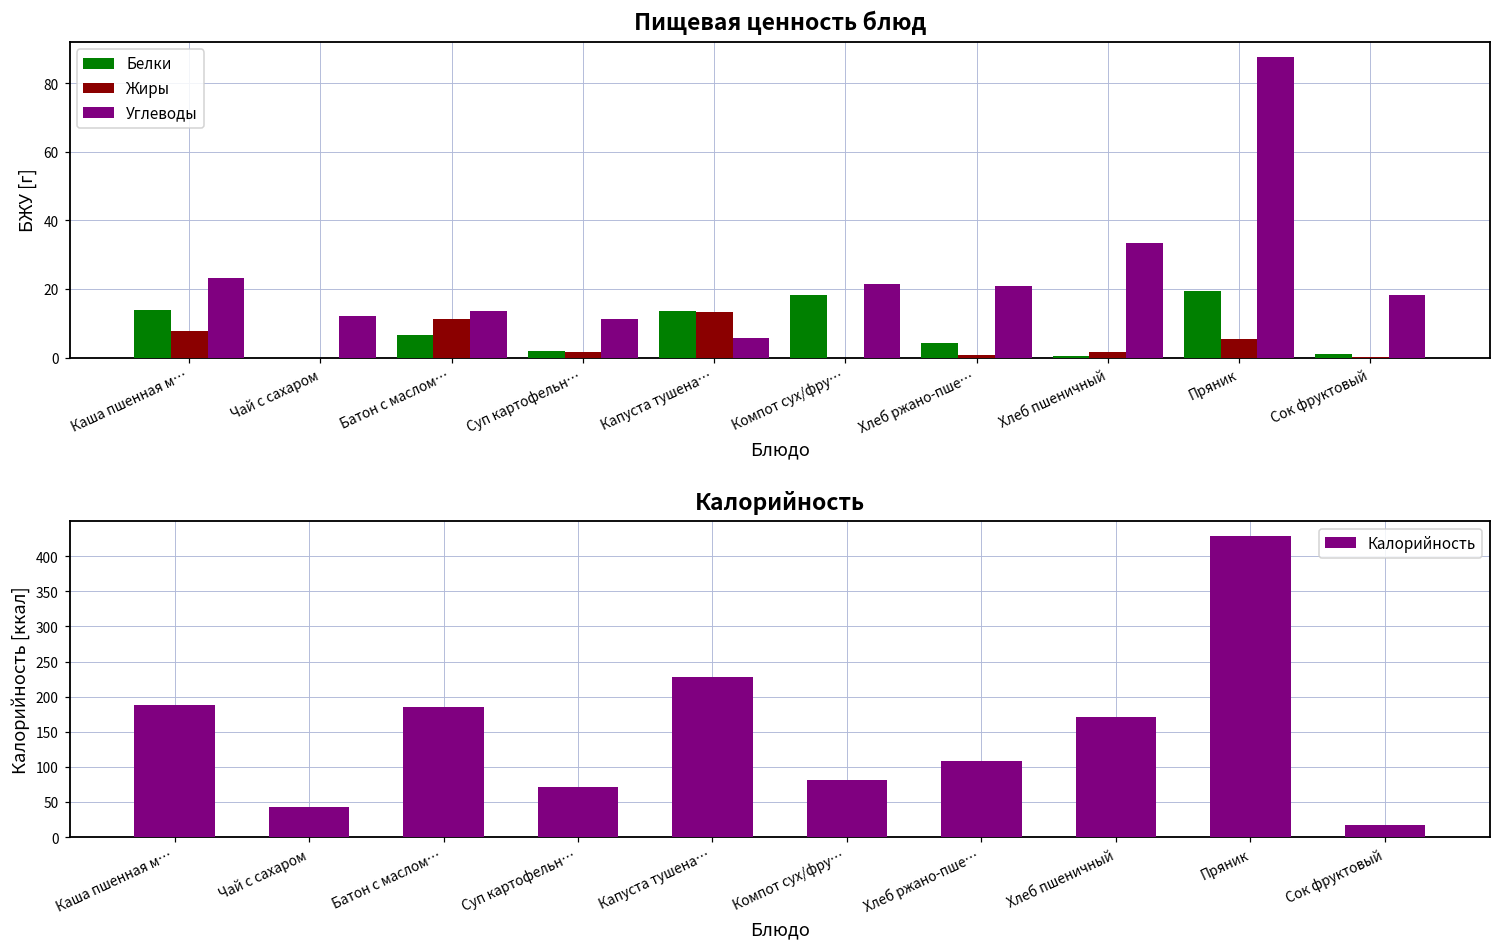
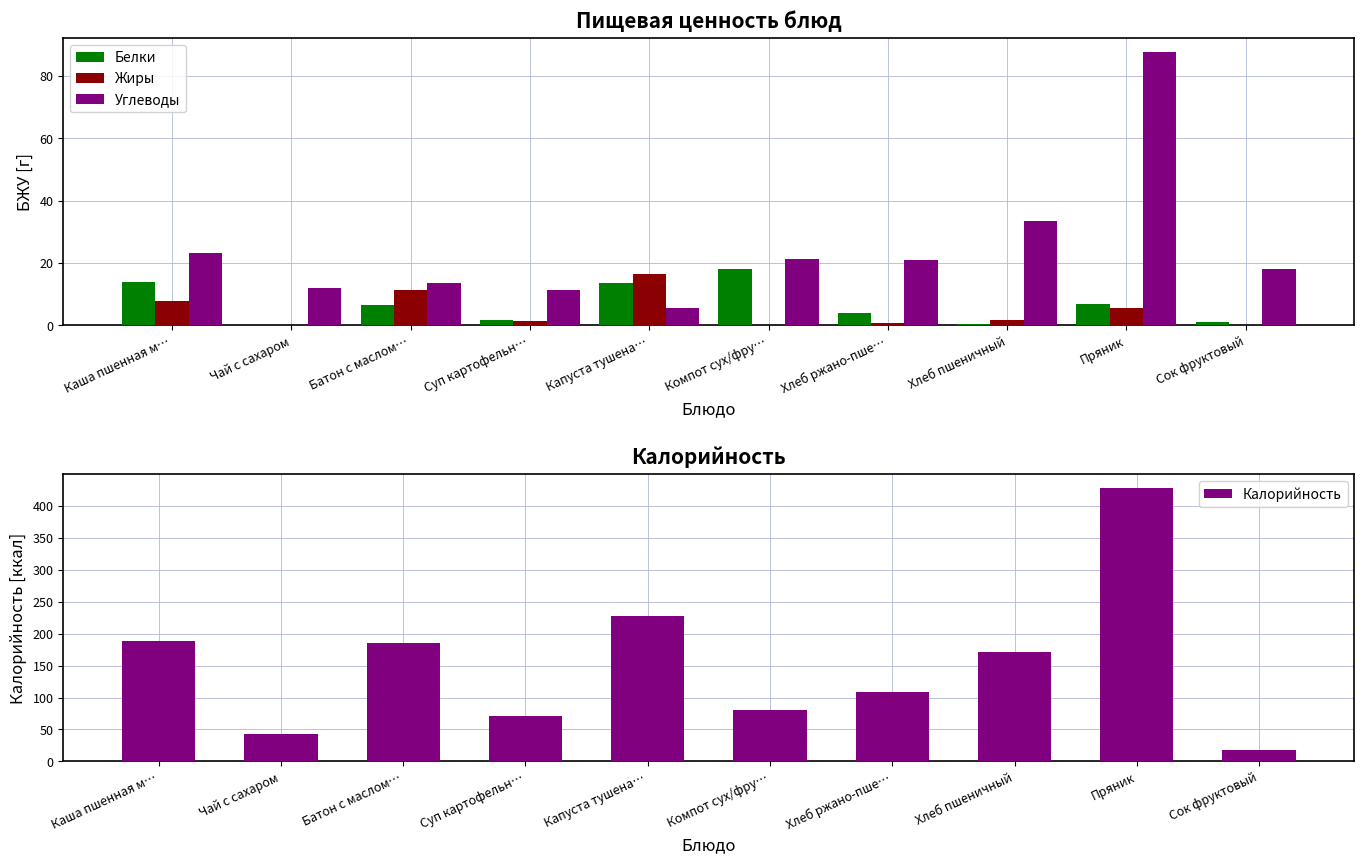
  {
    "Пищевая ценность блюд": {
      "Белки": {
        "Каша пшенная м…": 14,
        "Чай с сахаром": 0,
        "Батон с маслом…": 6,
        "Суп картофельн…": 2,
        "Капуста тушена…": 14,
        "Компот сух/фру…": 18,
        "Хлеб ржано-пше…": 4,
-       "Пряник": 20,
+       "Пряник": 7,
        "Сок фруктовый": 1
      },
      "Жиры": {
        "Каша пшенная м…": 8,
        "Чай с сахаром": 0,
        "Батон с маслом…": 11,
        "Суп картофельн…": 2,
-       "Капуста тушена…": 13,
+       "Капуста тушена…": 16,
        "Компот сух/фру…": 0,
        "Хлеб пшеничный": 2,
        "Пряник": 6
      },
      "Углеводы": {
        "Каша пшенная м…": 23,
        "Чай с сахаром": 12,
        "Батон с маслом…": 14,
        "Суп картофельн…": 11,
        "Капуста тушена…": 6,
        "Компот сух/фру…": 21,
        "Хлеб ржано-пше…": 21,
        "Хлеб пшеничный": 34,
        "Пряник": 88,
        "Сок фруктовый": 18
      }
    },
    "Калорийность": {
      "Каша пшенная м…": 190,
      "Чай с сахаром": 40,
      "Батон с маслом…": 190,
      "Суп картофельн…": 70,
      "Капуста тушена…": 230,
      "Компот сух/фру…": 80,
      "Хлеб ржано-пше…": 110,
      "Хлеб пшеничный": 170,
      "Пряник": 430,
      "Сок фруктовый": 20
    }
  }
